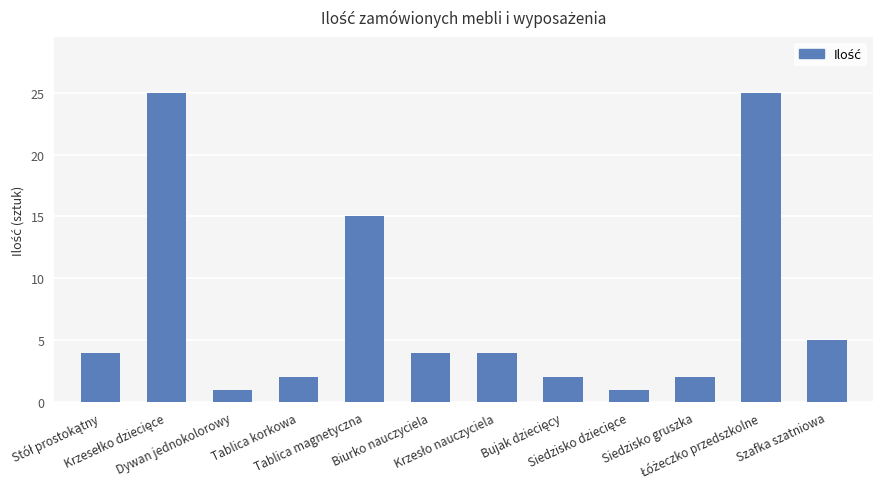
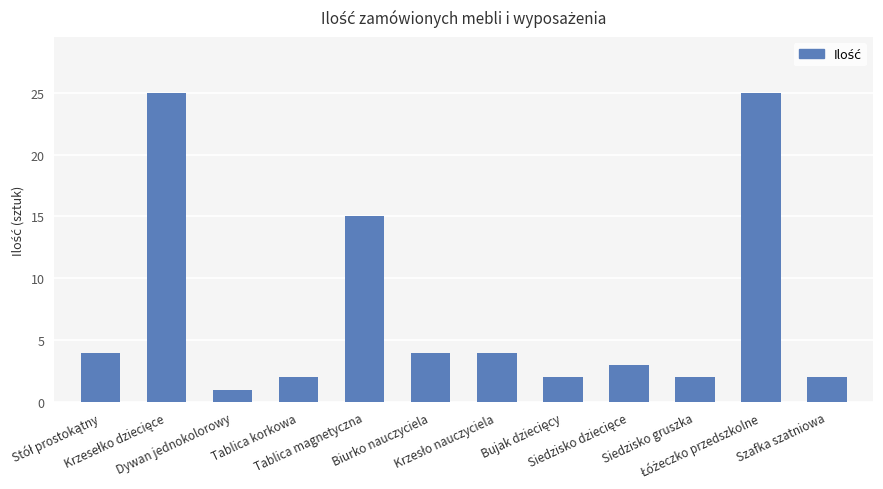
  {
    "Stół prostokątny": 4,
    "Krzesełko dziecięce": 25,
    "Dywan jednokolorowy": 1,
    "Tablica korkowa": 2,
    "Tablica magnetyczna": 15,
    "Biurko nauczyciela": 4,
    "Krzesło nauczyciela": 4,
    "Bujak dziecięcy": 2,
-   "Siedzisko dziecięce": 1,
+   "Siedzisko dziecięce": 3,
    "Siedzisko gruszka": 2,
    "Łóżeczko przedszkolne": 25,
-   "Szafka szatniowa": 5
+   "Szafka szatniowa": 2
  }
